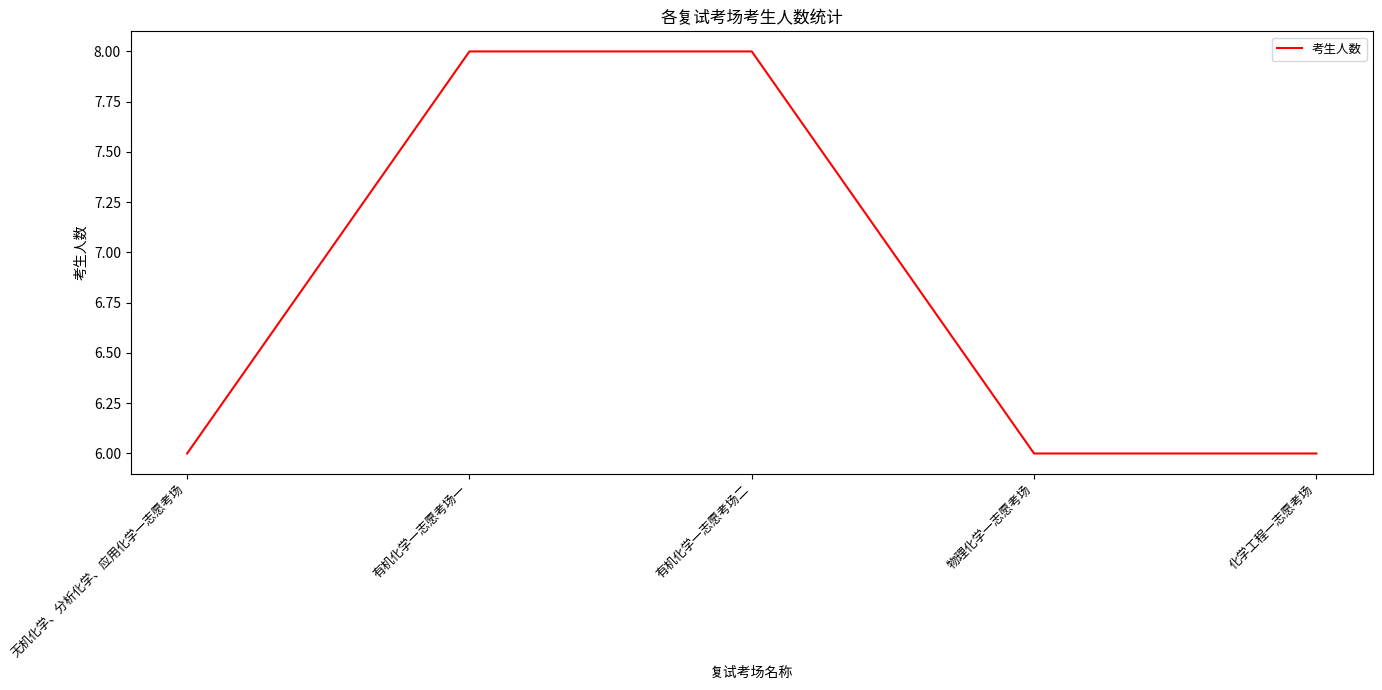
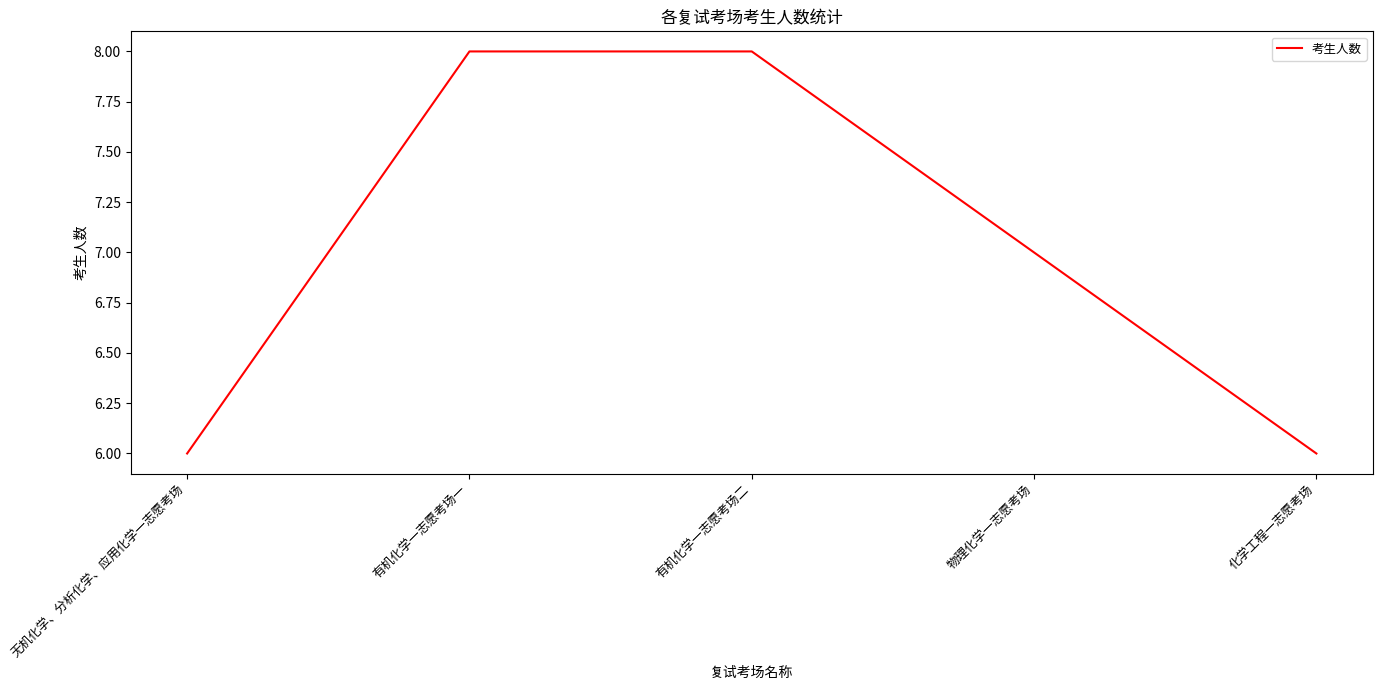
  {
    "无机化学、分析化学、应用化学一志愿考场": 6,
    "有机化学一志愿考场一": 8,
    "有机化学一志愿考场二": 8,
-   "物理化学一志愿考场": 6,
+   "物理化学一志愿考场": 7,
    "化学工程一志愿考场": 6
  }
